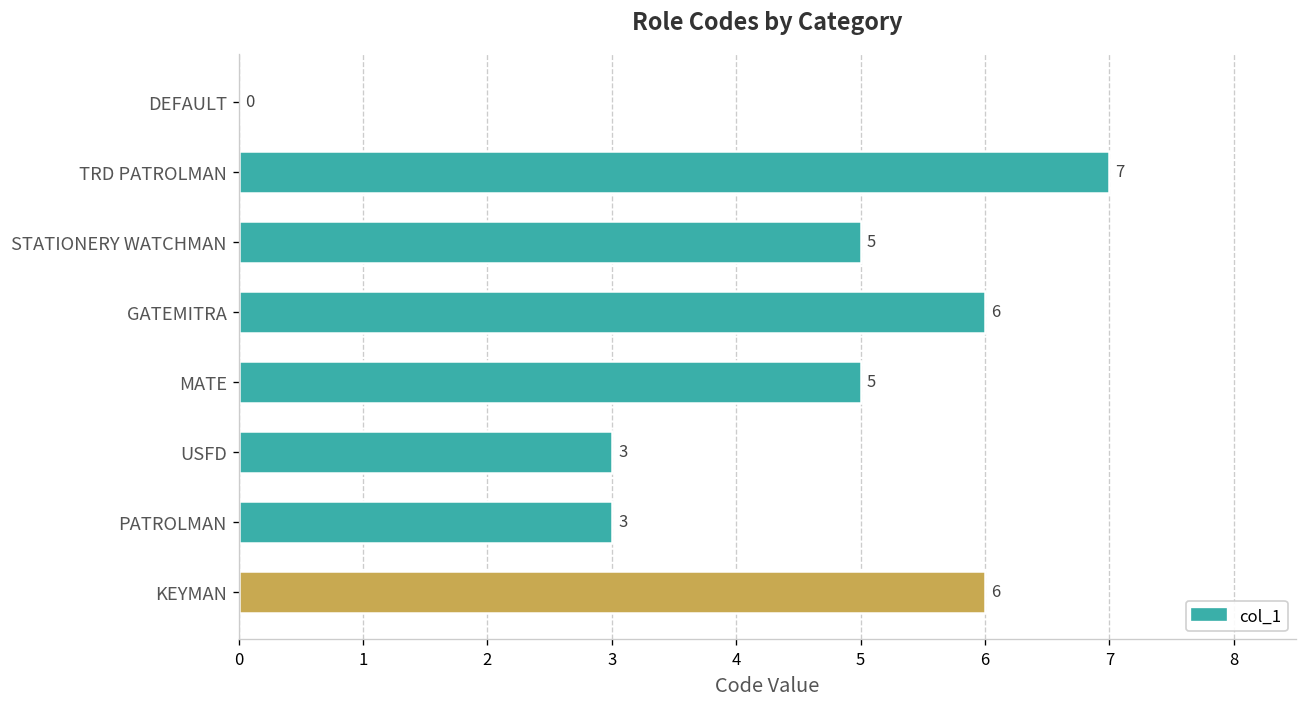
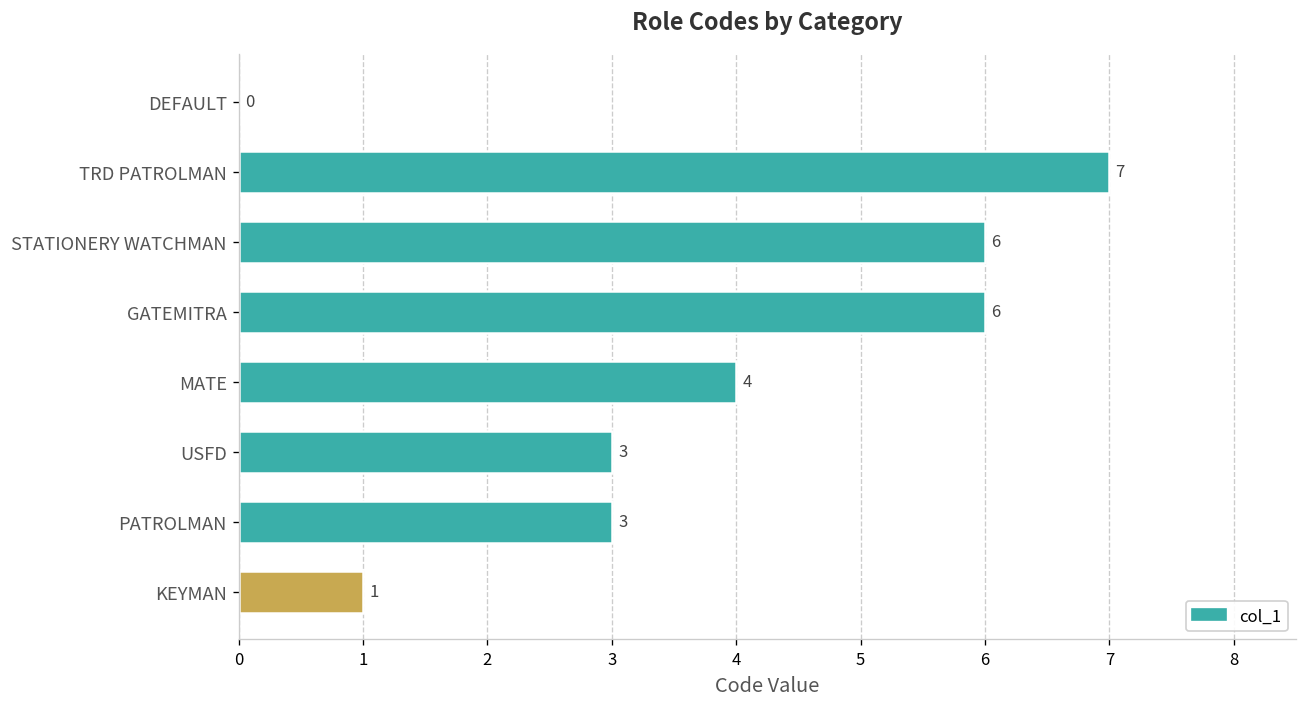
  {
    "DEFAULT": 0,
    "TRD PATROLMAN": 7,
-   "STATIONERY WATCHMAN": 5,
+   "STATIONERY WATCHMAN": 6,
    "GATEMITRA": 6,
-   "MATE": 5,
+   "MATE": 4,
    "USFD": 3,
    "PATROLMAN": 3,
-   "KEYMAN": 6
+   "KEYMAN": 1
  }
